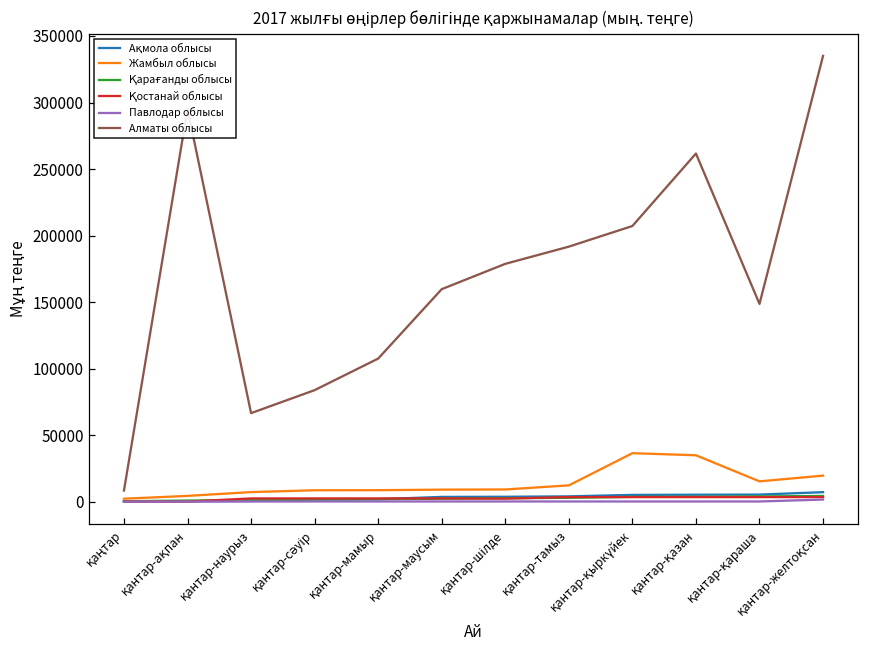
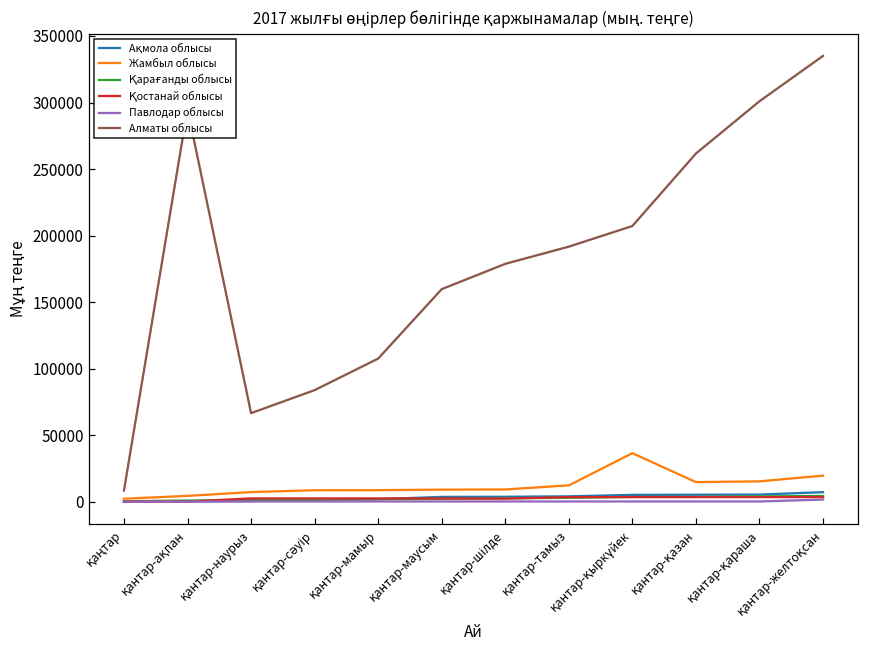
  {
    "Ақмола облысы": {
      "қантар-желтоқсан": 7000
    },
    "Жамбыл облысы": {
      "қантар-ақпан": 4000,
      "қантар-наурыз": 7000,
      "қантар-сәуір": 9000,
      "қантар-мамыр": 9000,
      "қантар-маусым": 9000,
      "қантар-шілде": 9000,
      "қантар-тамыз": 12000,
      "қантар-қыркүйек": 36000,
-     "қантар-қазан": 35000,
+     "қантар-қазан": 15000,
      "қантар-қараша": 15000,
      "қантар-желтоқсан": 20000
    },
    "Павлодар облысы": {
      "қантар-шілде": 0,
      "қантар-тамыз": 0,
      "қантар-қыркүйек": 0,
      "қантар-қазан": 0,
      "қантар-қараша": 0
    },
    "Алматы облысы": {
      "қаңтар": 8000,
      "қантар-наурыз": 67000,
      "қантар-сәуір": 84000,
      "қантар-мамыр": 108000,
      "қантар-маусым": 160000,
      "қантар-шілде": 179000,
      "қантар-тамыз": 192000,
      "қантар-қыркүйек": 207000,
      "қантар-қазан": 262000,
-     "қантар-қараша": 149000,
+     "қантар-қараша": 301000,
      "қантар-желтоқсан": 335000
    }
  }
